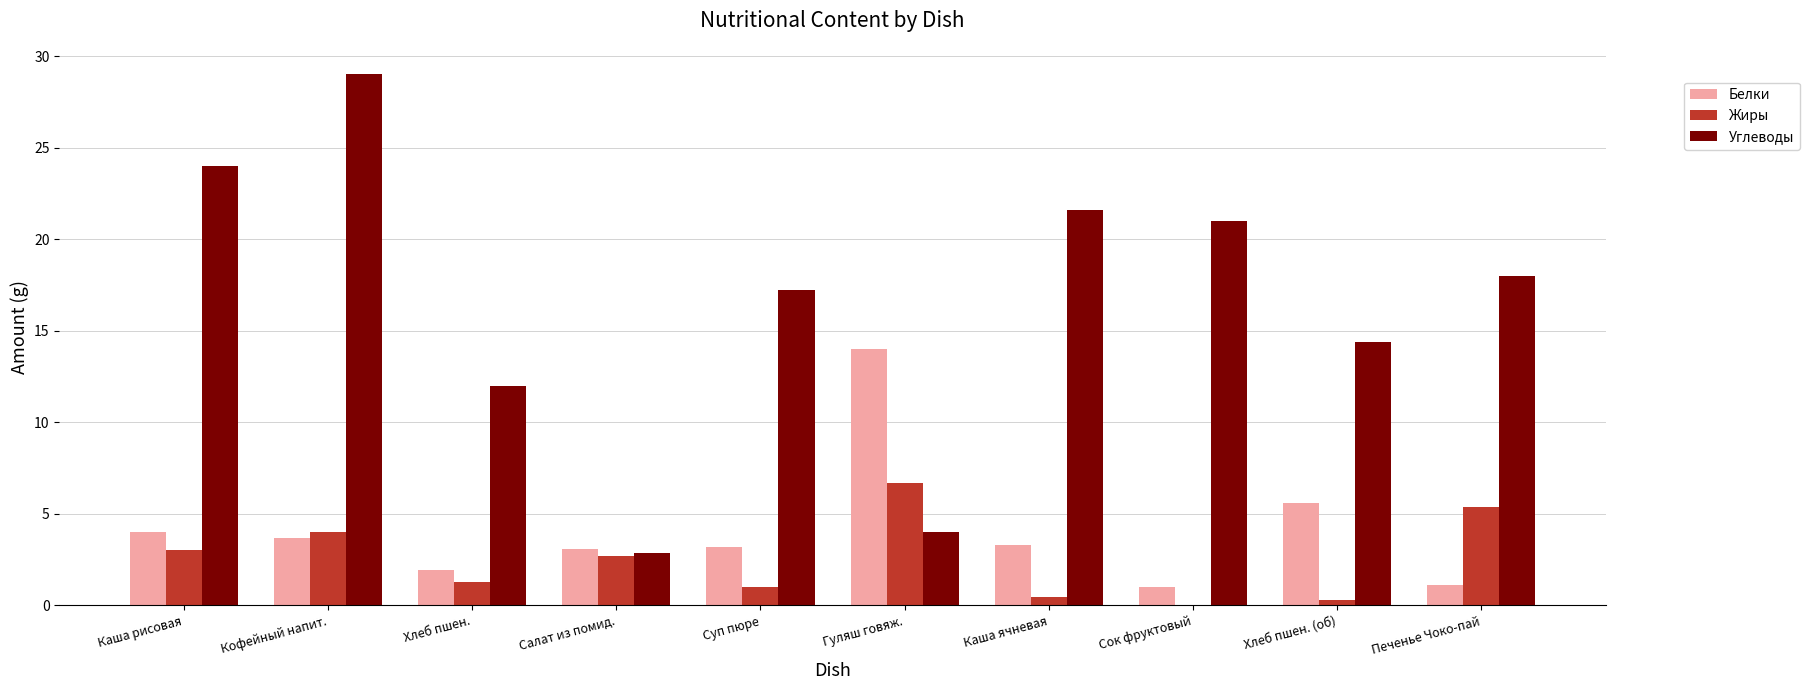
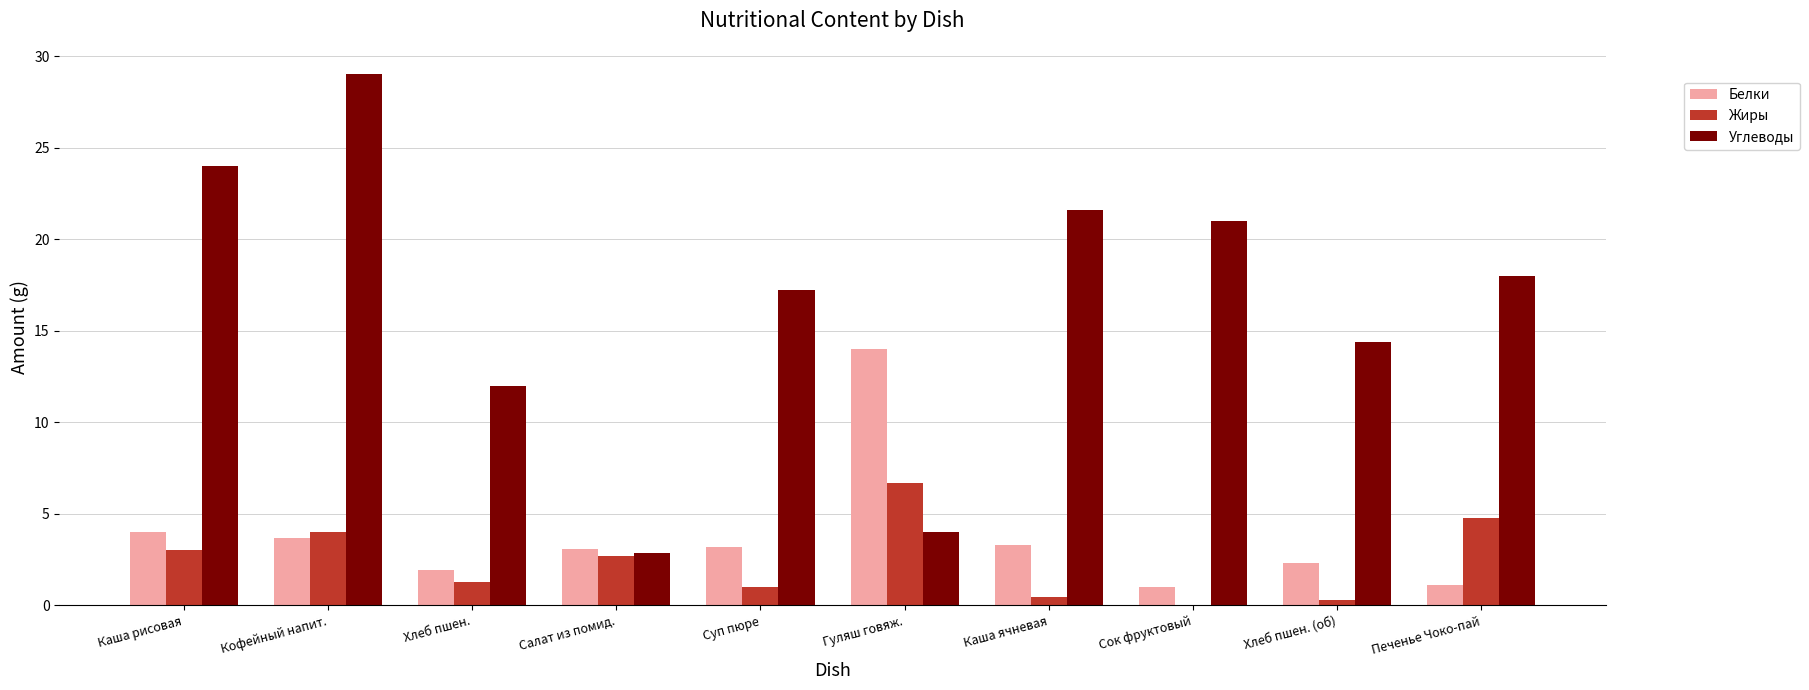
  {
    "Белки": {
      "Каша рисовая": 4.0,
      "Кофейный напит.": 3.7,
      "Хлеб пшен.": 1.9,
      "Салат из помид.": 3.1,
      "Суп пюре": 3.2,
      "Гуляш говяж.": 14.0,
      "Каша ячневая": 3.3,
      "Сок фруктовый": 1.0,
-     "Хлеб пшен. (об)": 5.6,
+     "Хлеб пшен. (об)": 2.3,
      "Печенье Чоко-пай": 1.1
    },
    "Жиры": {
      "Каша рисовая": 3.0,
      "Кофейный напит.": 4.0,
      "Хлеб пшен.": 1.3,
      "Салат из помид.": 2.7,
      "Суп пюре": 1.0,
      "Гуляш говяж.": 6.7,
      "Каша ячневая": 0.5,
      "Сок фруктовый": 0.0,
      "Хлеб пшен. (об)": 0.3,
-     "Печенье Чоко-пай": 5.4
+     "Печенье Чоко-пай": 4.8
    },
    "Углеводы": {
      "Каша рисовая": 24.0,
      "Кофейный напит.": 29.0,
      "Хлеб пшен.": 12.0,
      "Салат из помид.": 2.9,
      "Суп пюре": 17.2,
      "Гуляш говяж.": 4.0,
      "Каша ячневая": 21.6,
      "Сок фруктовый": 21.0,
      "Хлеб пшен. (об)": 14.4,
      "Печенье Чоко-пай": 18.0
    }
  }
